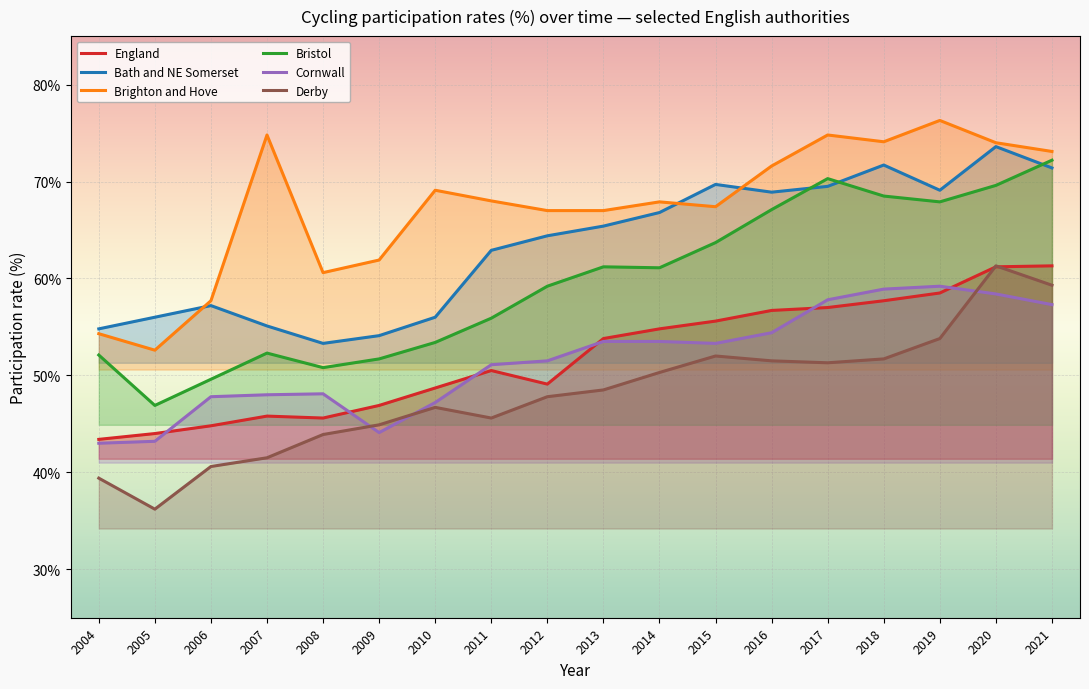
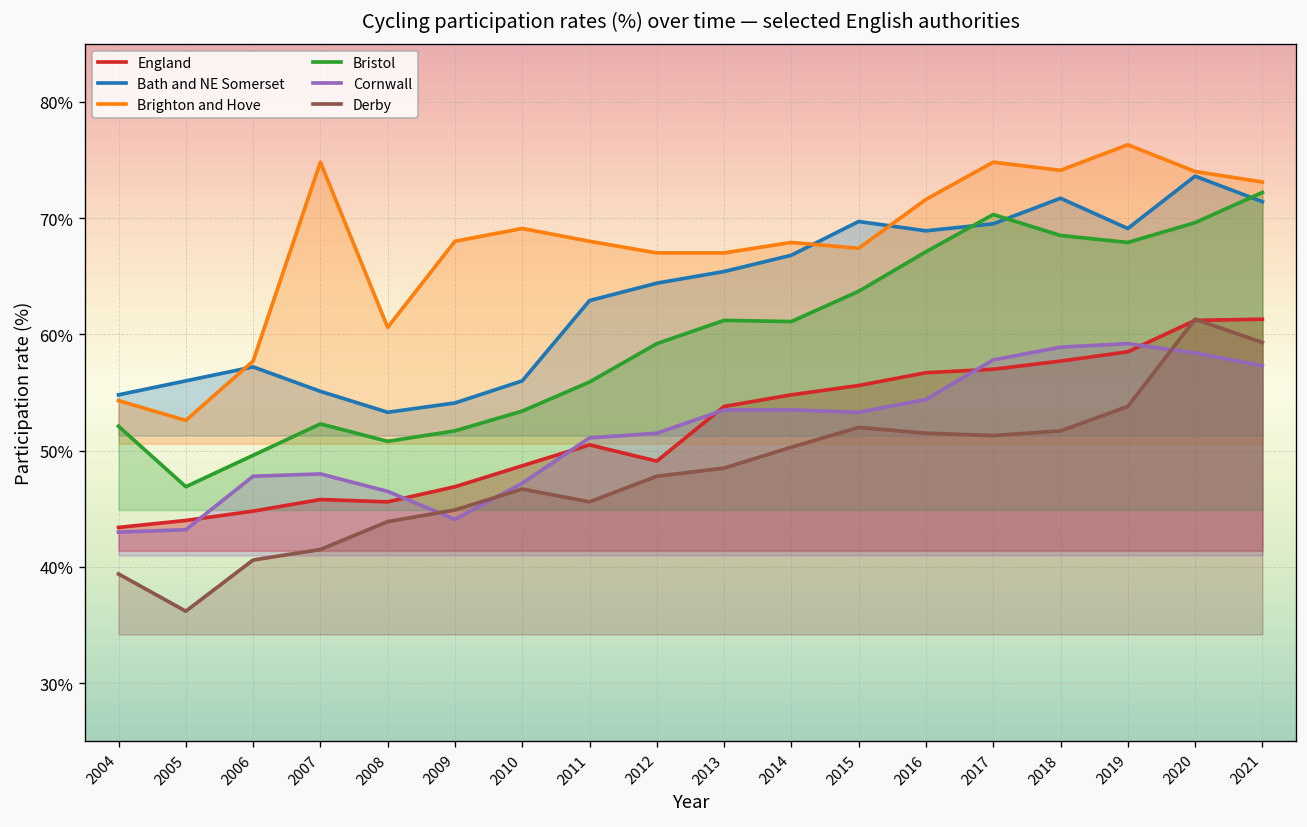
  {
    "England": {
      "2004": "43%",
      "2005": "44%",
      "2006": "45%",
      "2007": "46%",
      "2008": "46%",
      "2009": "47%",
      "2010": "49%",
      "2011": "51%",
      "2012": "49%",
      "2013": "54%",
      "2014": "55%",
      "2015": "56%",
      "2016": "57%",
      "2017": "57%",
      "2018": "58%",
      "2019": "59%",
      "2021": "61%"
    },
    "Bath and NE Somerset": {
      "2004": "55%",
      "2005": "56%",
      "2006": "57%",
      "2007": "55%",
      "2008": "53%",
      "2009": "54%",
      "2010": "56%",
      "2011": "63%",
      "2012": "64%",
      "2013": "65%",
      "2014": "67%",
      "2015": "70%",
      "2016": "69%",
      "2017": "70%",
      "2018": "72%",
      "2019": "69%",
      "2020": "74%",
      "2021": "71%"
    },
    "Brighton and Hove": {
      "2004": "54%",
      "2005": "53%",
      "2006": "58%",
      "2007": "75%",
      "2008": "61%",
-     "2009": "62%",
+     "2009": "68%",
      "2010": "69%",
      "2011": "68%",
      "2012": "67%",
      "2013": "67%",
      "2014": "68%",
      "2015": "67%",
      "2016": "72%",
      "2017": "75%",
      "2018": "74%",
      "2019": "76%",
      "2020": "74%",
      "2021": "73%"
    },
    "Bristol": {
      "2004": "52%",
      "2005": "47%",
      "2006": "50%",
      "2007": "52%",
      "2008": "51%",
      "2009": "52%",
      "2010": "53%",
      "2011": "56%",
      "2012": "59%",
      "2013": "61%",
      "2014": "61%",
      "2015": "64%",
      "2016": "67%",
      "2017": "70%",
      "2018": "69%",
      "2019": "68%",
      "2020": "70%",
      "2021": "72%"
    },
    "Cornwall": {
      "2004": "43%",
      "2005": "43%",
      "2006": "48%",
      "2007": "48%",
-     "2008": "48%",
+     "2008": "47%",
      "2009": "44%",
      "2010": "47%",
      "2011": "51%",
      "2012": "52%",
      "2013": "54%",
      "2014": "54%",
      "2015": "53%",
      "2016": "54%",
      "2017": "58%",
      "2018": "59%",
      "2019": "59%",
      "2020": "58%",
      "2021": "57%"
    },
    "Derby": {
      "2004": "39%",
      "2005": "36%",
      "2006": "41%",
      "2007": "42%",
      "2008": "44%",
      "2009": "45%",
      "2010": "47%",
      "2011": "46%",
      "2012": "48%",
      "2013": "49%",
      "2014": "50%",
      "2015": "52%",
      "2016": "52%",
      "2017": "51%",
      "2018": "52%",
      "2019": "54%",
      "2021": "59%"
    }
  }
